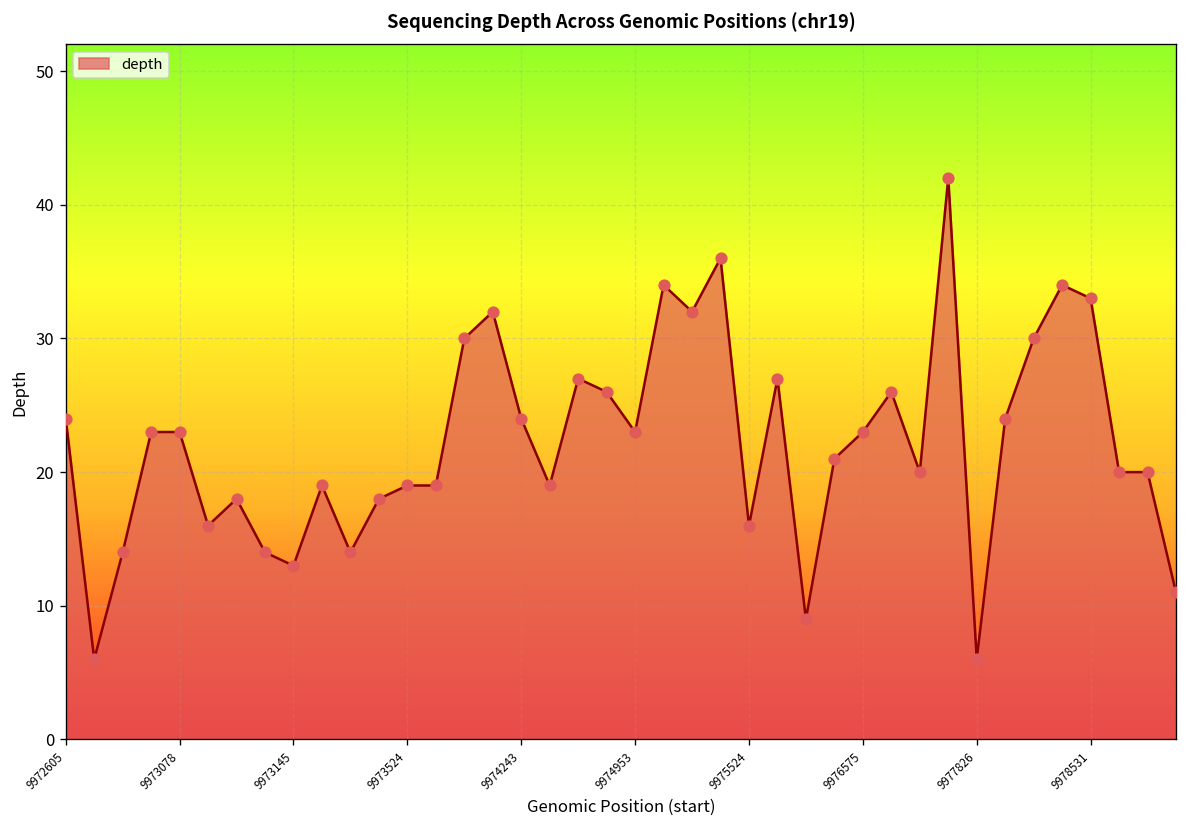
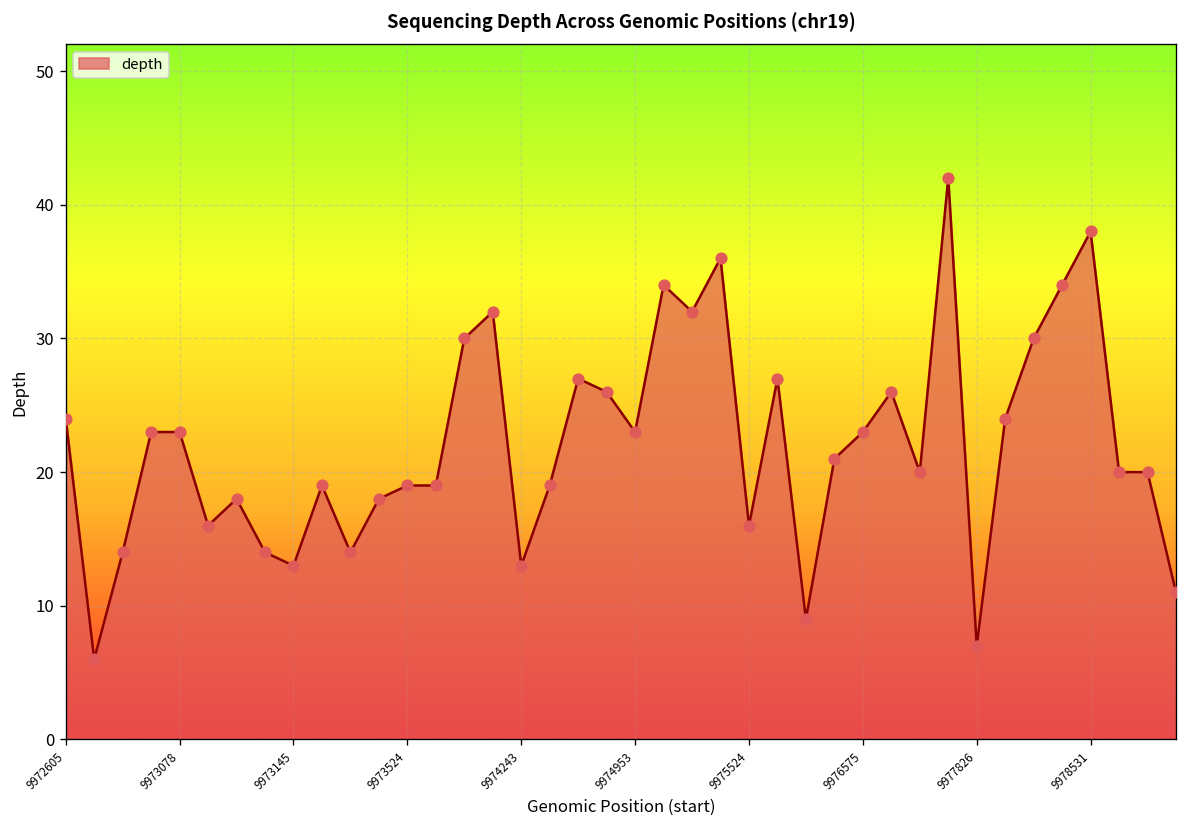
  {
    "9972605": 24,
    "9973078": 23,
    "9973145": 13,
    "9973524": 19,
-   "9974243": 24,
+   "9974243": 13,
    "9974953": 23,
    "9975524": 16,
    "9976575": 23,
-   "9977826": 6,
-   "9978531": 33
+   "9977826": 7,
+   "9978531": 38
  }
